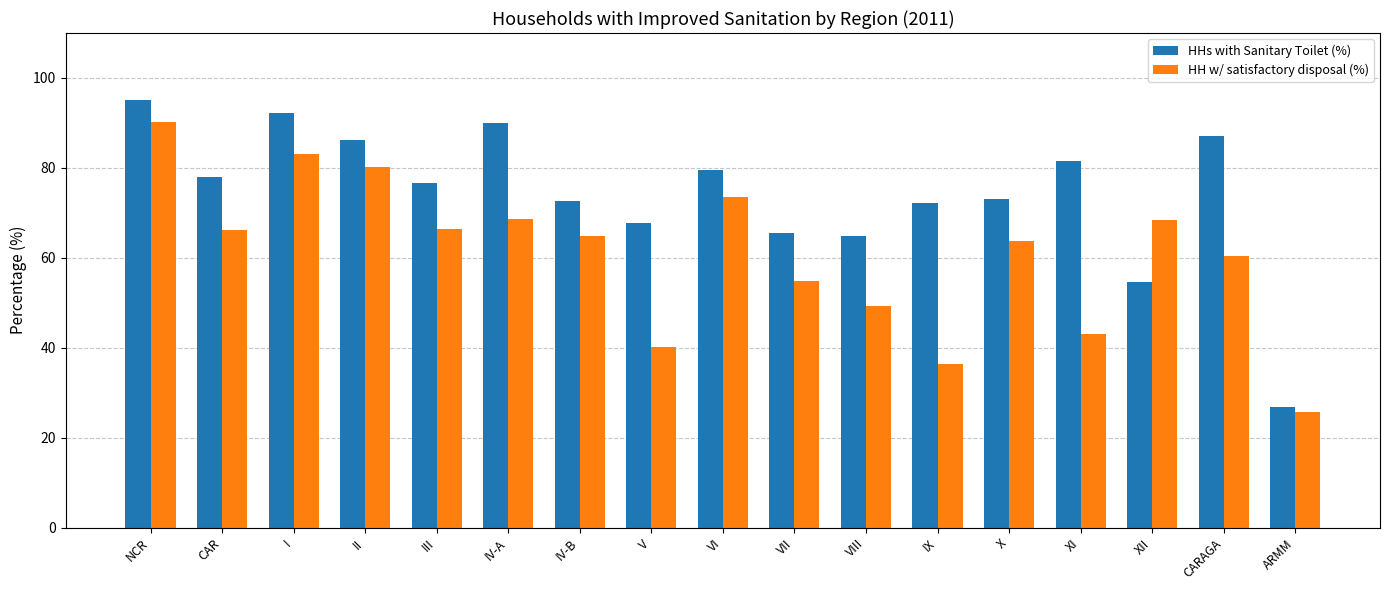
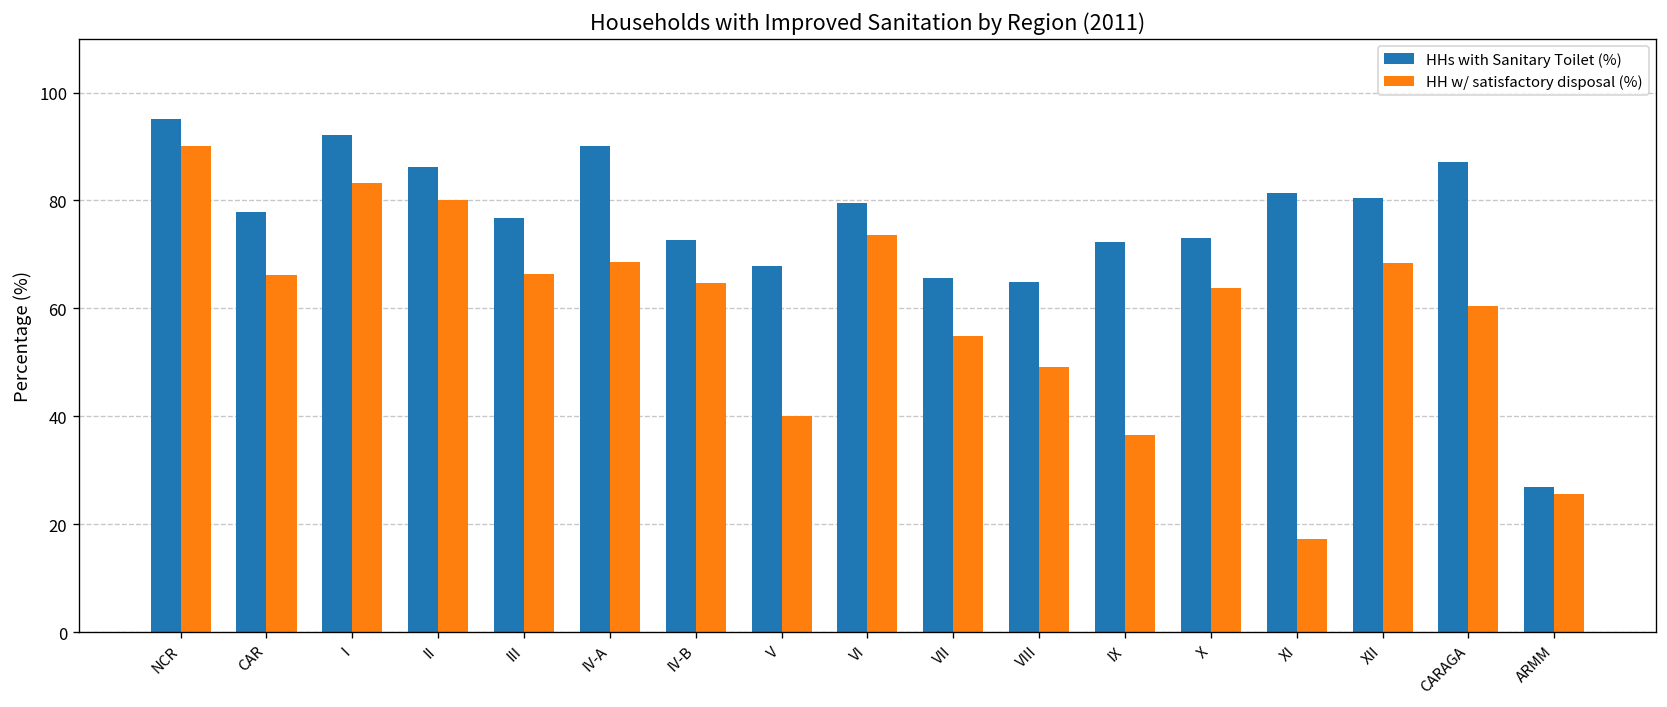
  {
    "HHs with Sanitary Toilet (%)": {
      "NCR": 95,
      "CAR": 78,
      "I": 92,
      "II": 86,
      "III": 77,
      "IV-A": 90,
      "IV-B": 73,
      "V": 68,
      "VI": 80,
      "VII": 66,
      "VIII": 65,
      "IX": 72,
      "X": 73,
      "XI": 81,
-     "XII": 55,
+     "XII": 80,
      "CARAGA": 87,
      "ARMM": 27
    },
    "HH w/ satisfactory disposal (%)": {
      "NCR": 90,
      "CAR": 66,
      "I": 83,
      "II": 80,
      "III": 66,
      "IV-A": 69,
      "IV-B": 65,
      "V": 40,
      "VI": 74,
      "VII": 55,
      "VIII": 49,
      "IX": 36,
      "X": 64,
-     "XI": 43,
+     "XI": 17,
      "XII": 68,
      "CARAGA": 60,
      "ARMM": 26
    }
  }
